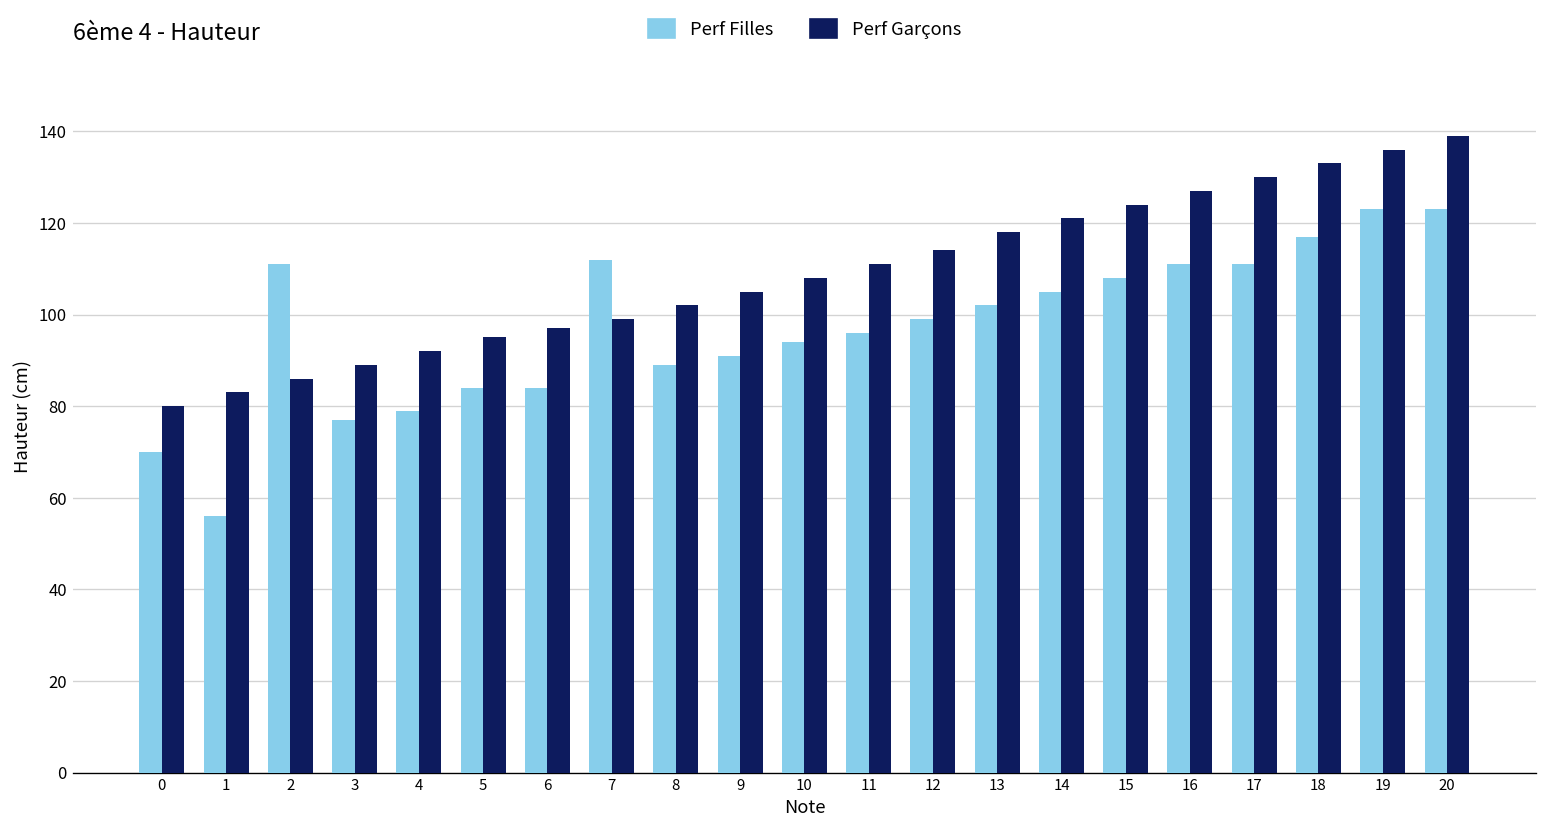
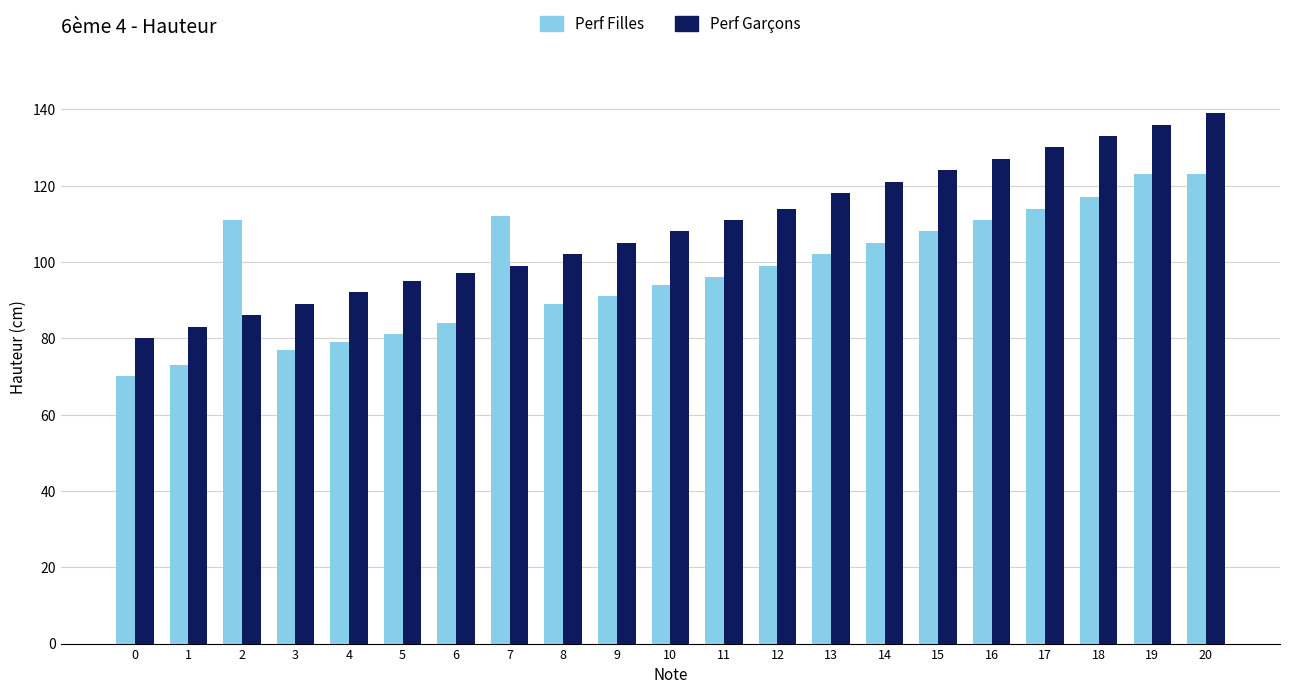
  {
    "Perf Filles": {
      "0": 70,
-     "1": 56,
+     "1": 73,
      "2": 111,
      "3": 77,
      "4": 79,
-     "5": 84,
+     "5": 81,
      "6": 84,
      "7": 112,
      "8": 89,
      "9": 91,
      "10": 94,
      "11": 96,
      "12": 99,
      "13": 102,
      "14": 105,
      "15": 108,
      "16": 111,
-     "17": 111,
+     "17": 114,
      "18": 117,
      "19": 123,
      "20": 123
    },
    "Perf Garçons": {
      "0": 80,
      "1": 83,
      "2": 86,
      "3": 89,
      "4": 92,
      "5": 95,
      "6": 97,
      "7": 99,
      "8": 102,
      "9": 105,
      "10": 108,
      "11": 111,
      "12": 114,
      "13": 118,
      "14": 121,
      "15": 124,
      "16": 127,
      "17": 130,
      "18": 133,
      "19": 136,
      "20": 139
    }
  }
